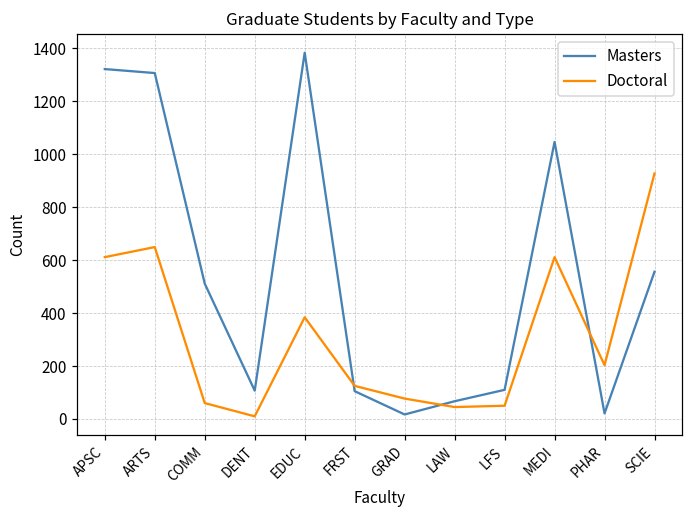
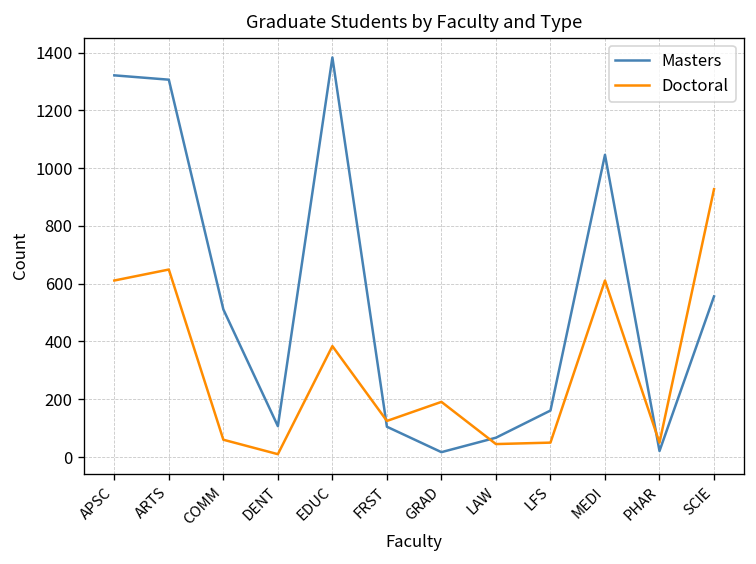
  {
    "Masters": {
      "APSC": 1320,
      "ARTS": 1310,
      "COMM": 510,
      "DENT": 110,
      "EDUC": 1380,
      "FRST": 110,
      "GRAD": 20,
      "LAW": 70,
-     "LFS": 110,
+     "LFS": 160,
      "MEDI": 1050,
      "PHAR": 20,
      "SCIE": 560
    },
    "Doctoral": {
      "APSC": 610,
      "ARTS": 650,
      "COMM": 60,
      "DENT": 10,
      "EDUC": 380,
      "FRST": 130,
-     "GRAD": 80,
+     "GRAD": 190,
      "LAW": 50,
      "LFS": 50,
      "MEDI": 610,
-     "PHAR": 200,
+     "PHAR": 50,
      "SCIE": 930
    }
  }
